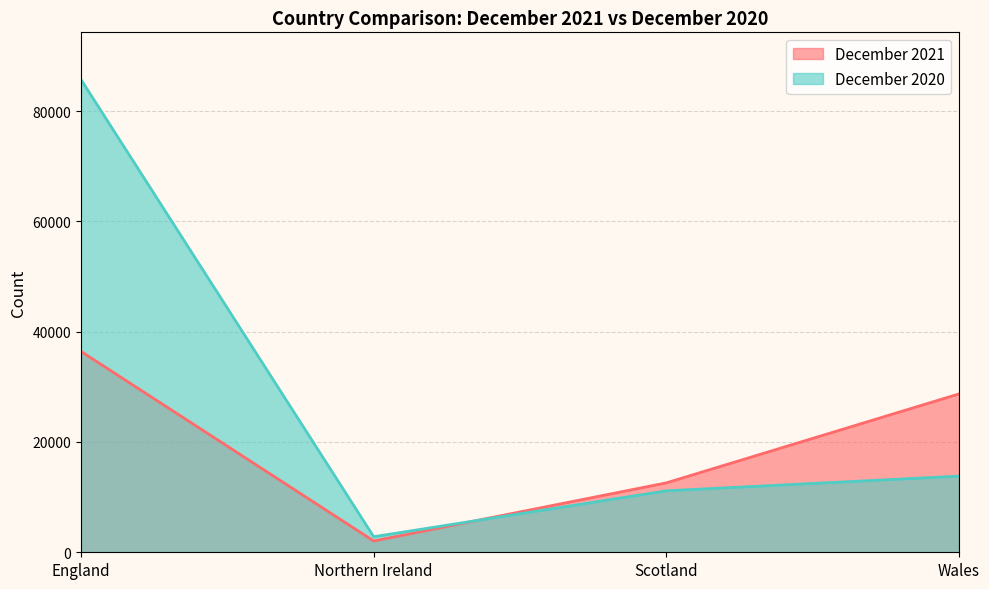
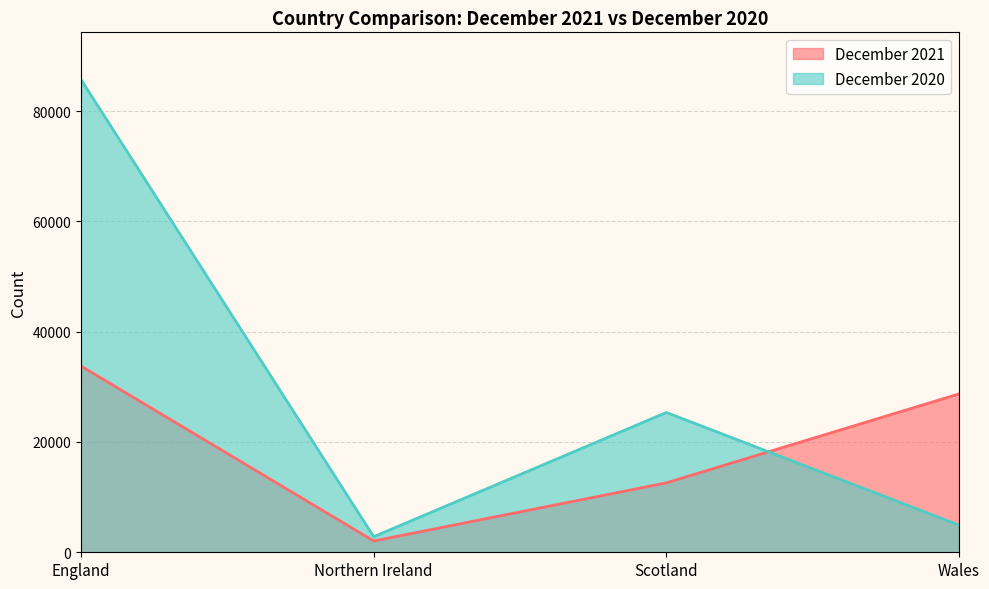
  {
    "December 2021": {
-     "England": 36000,
+     "England": 34000,
      "Northern Ireland": 2000,
      "Scotland": 13000,
      "Wales": 29000
    },
    "December 2020": {
      "England": 86000,
      "Northern Ireland": 3000,
-     "Scotland": 11000,
-     "Wales": 14000
+     "Scotland": 25000,
+     "Wales": 5000
    }
  }
